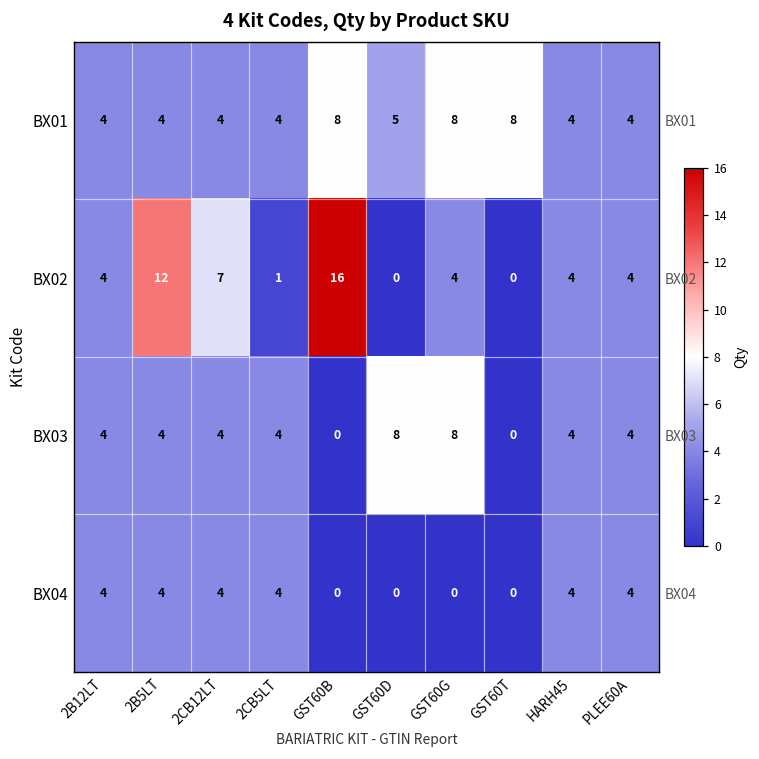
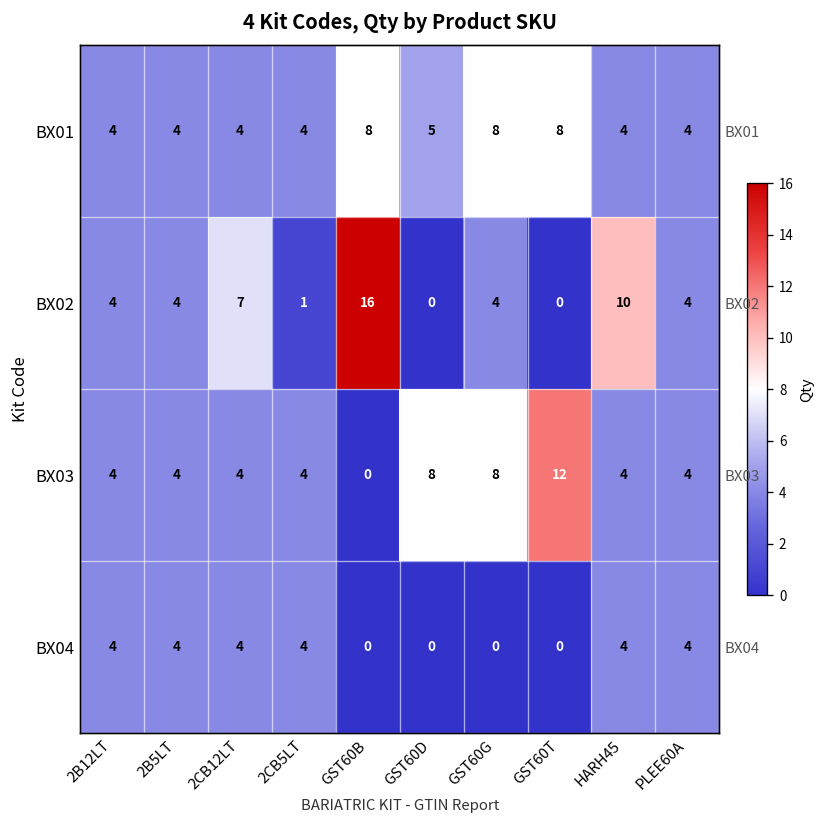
  {
    "BX01": {
      "2B12LT": 4,
      "2B5LT": 4,
      "2CB12LT": 4,
      "2CB5LT": 4,
      "GST60B": 8,
      "GST60D": 5,
      "GST60G": 8,
      "GST60T": 8,
      "HARH45": 4,
      "PLEE60A": 4
    },
    "BX02": {
      "2B12LT": 4,
-     "2B5LT": 12,
+     "2B5LT": 4,
      "2CB12LT": 7,
      "2CB5LT": 1,
      "GST60B": 16,
      "GST60D": 0,
      "GST60G": 4,
      "GST60T": 0,
-     "HARH45": 4,
+     "HARH45": 10,
      "PLEE60A": 4
    },
    "BX03": {
      "2B12LT": 4,
      "2B5LT": 4,
      "2CB12LT": 4,
      "2CB5LT": 4,
      "GST60B": 0,
      "GST60D": 8,
      "GST60G": 8,
-     "GST60T": 0,
+     "GST60T": 12,
      "HARH45": 4,
      "PLEE60A": 4
    },
    "BX04": {
      "2B12LT": 4,
      "2B5LT": 4,
      "2CB12LT": 4,
      "2CB5LT": 4,
      "GST60B": 0,
      "GST60D": 0,
      "GST60G": 0,
      "GST60T": 0,
      "HARH45": 4,
      "PLEE60A": 4
    }
  }
